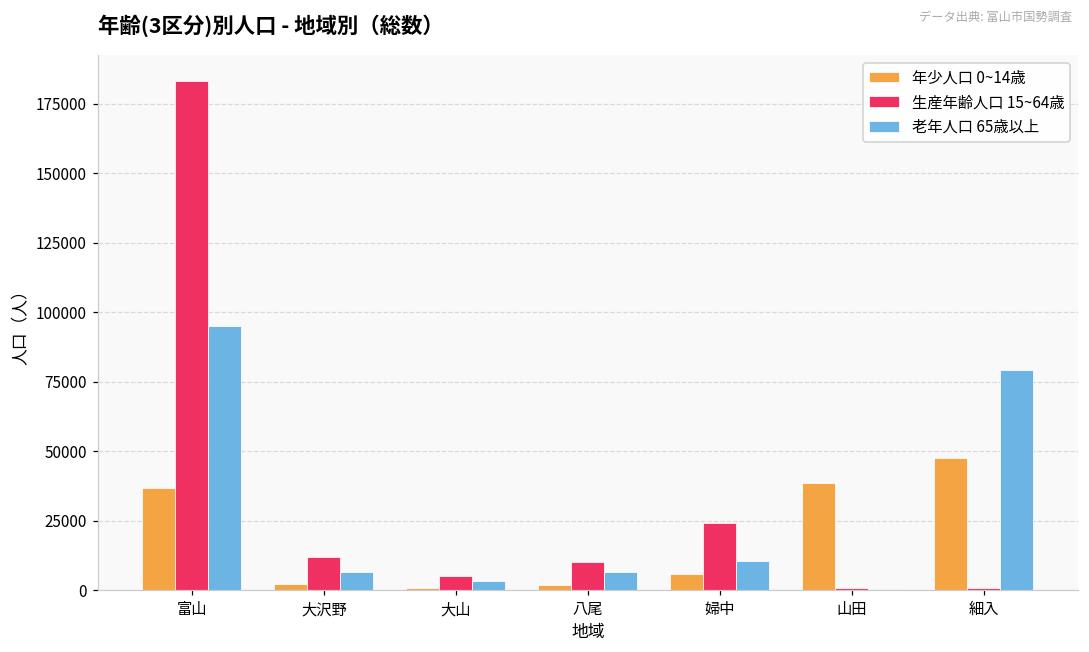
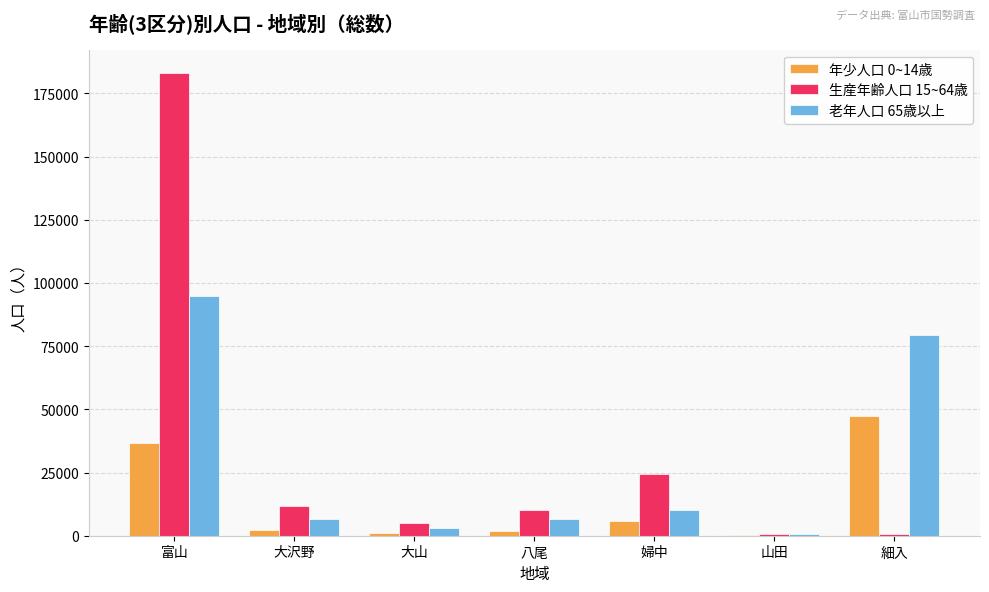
  {
    "年少人口 0~14歳": {
      "富山": 37000,
      "大沢野": 2000,
      "八尾": 2000,
      "婦中": 6000,
-     "山田": 39000,
+     "山田": 0,
      "細入": 47000
    },
    "生産年齢人口 15~64歳": {
      "富山": 183000,
      "大沢野": 12000,
      "大山": 5000,
      "八尾": 10000,
      "婦中": 24000
    },
    "老年人口 65歳以上": {
      "富山": 95000,
      "大沢野": 7000,
      "大山": 3000,
      "八尾": 7000,
      "婦中": 10000,
      "細入": 79000
    }
  }
